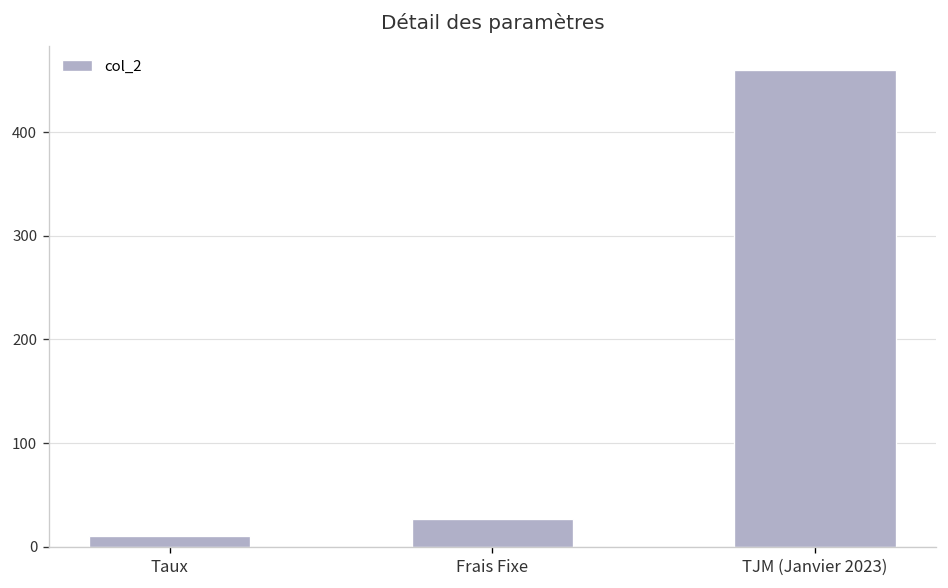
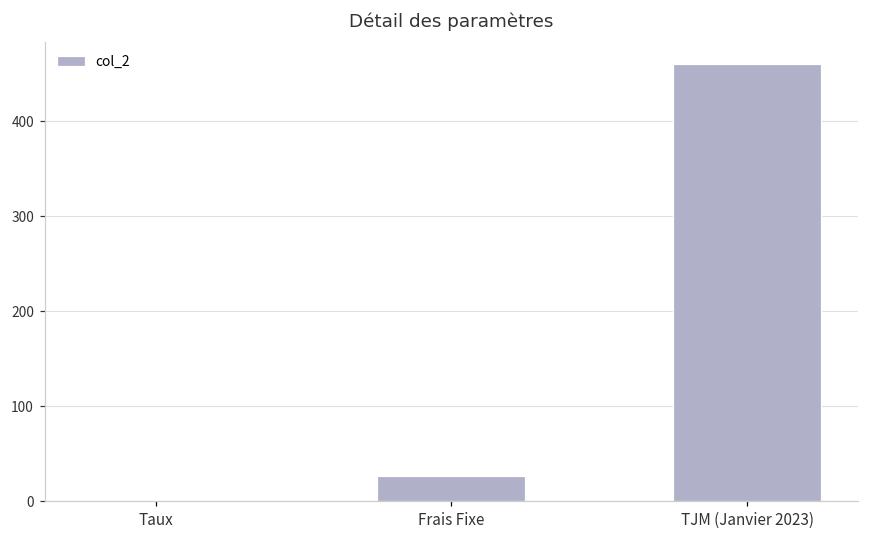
  {
-   "Taux": 10,
+   "Taux": 0,
    "Frais Fixe": 30,
    "TJM (Janvier 2023)": 460
  }
